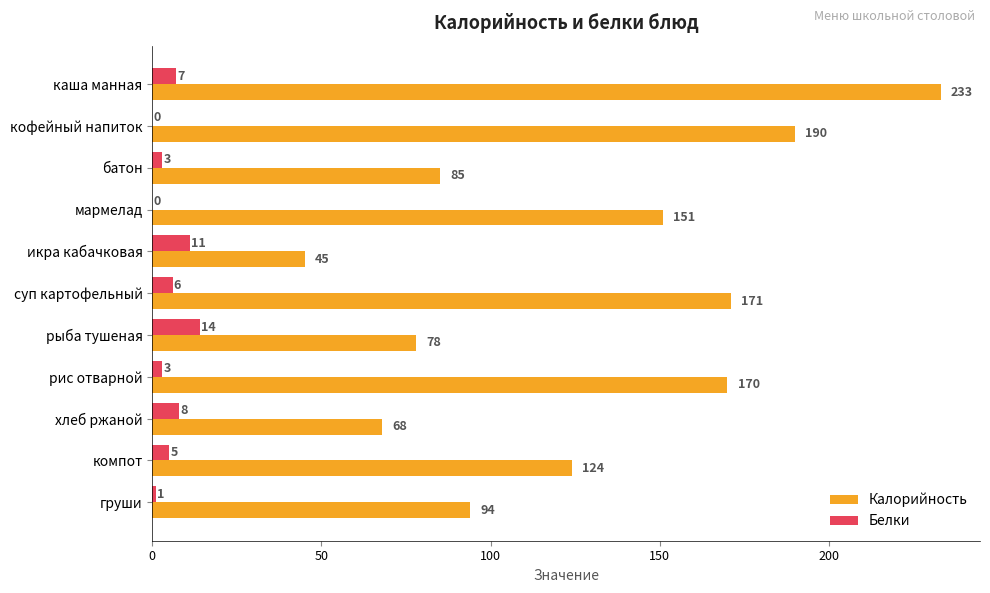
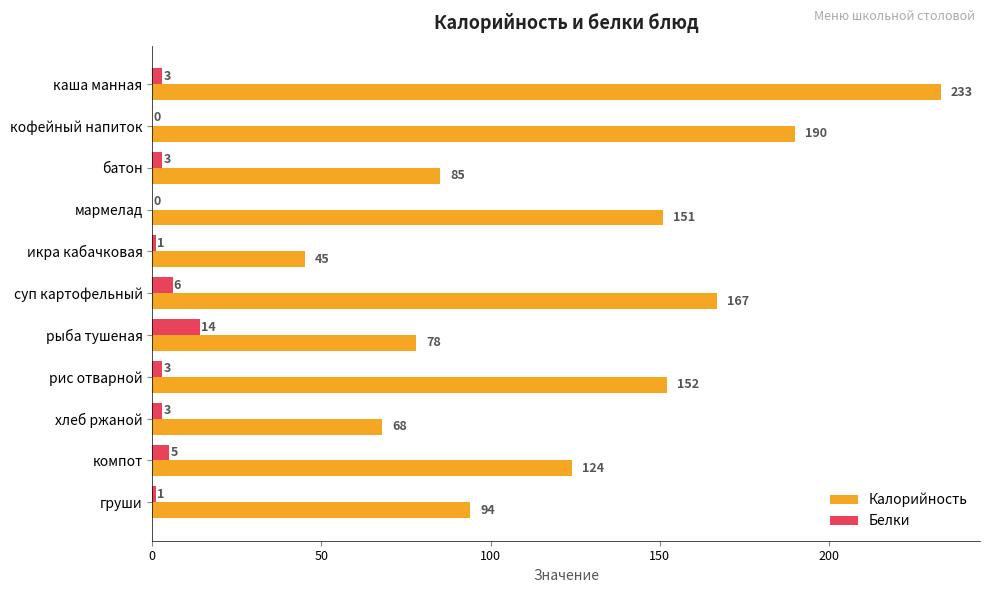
  {
    "Калорийность": {
      "каша манная": 233,
      "кофейный напиток": 190,
      "батон": 85,
      "мармелад": 151,
      "икра кабачковая": 45,
-     "суп картофельный": 171,
+     "суп картофельный": 167,
      "рыба тушеная": 78,
-     "рис отварной": 170,
+     "рис отварной": 152,
      "хлеб ржаной": 68,
      "компот": 124,
      "груши": 94
    },
    "Белки": {
-     "каша манная": 7,
+     "каша манная": 3,
      "кофейный напиток": 0,
      "батон": 3,
      "мармелад": 0,
-     "икра кабачковая": 11,
+     "икра кабачковая": 1,
      "суп картофельный": 6,
      "рыба тушеная": 14,
      "рис отварной": 3,
-     "хлеб ржаной": 8,
+     "хлеб ржаной": 3,
      "компот": 5,
      "груши": 1
    }
  }
